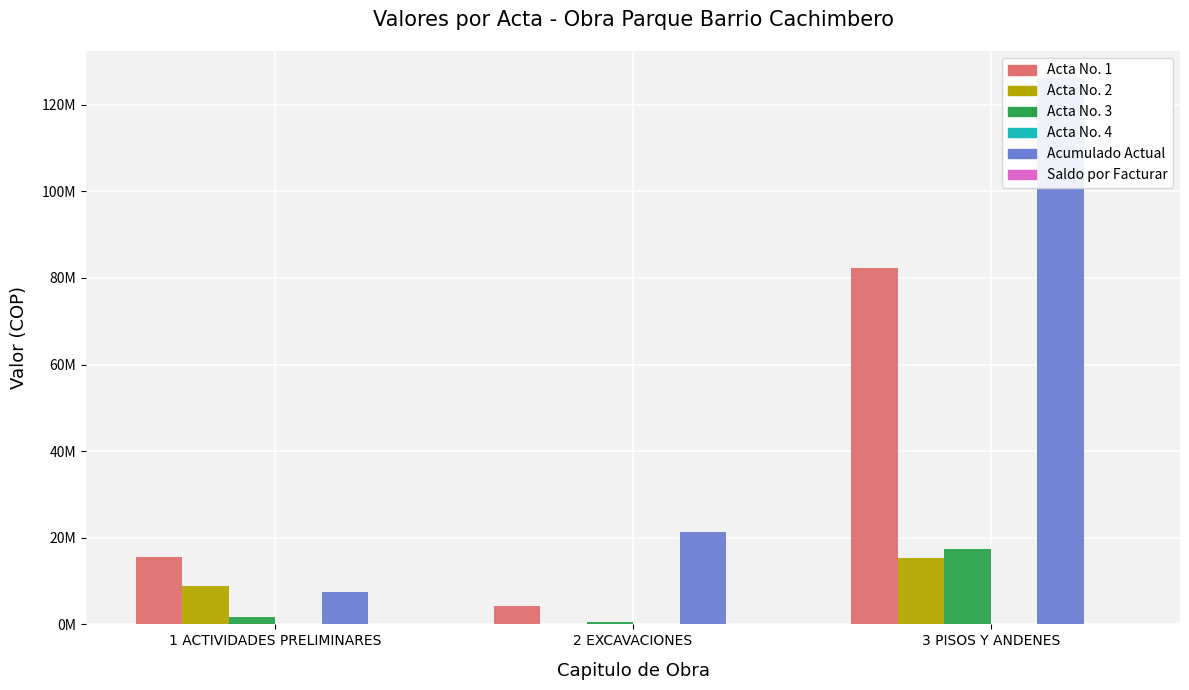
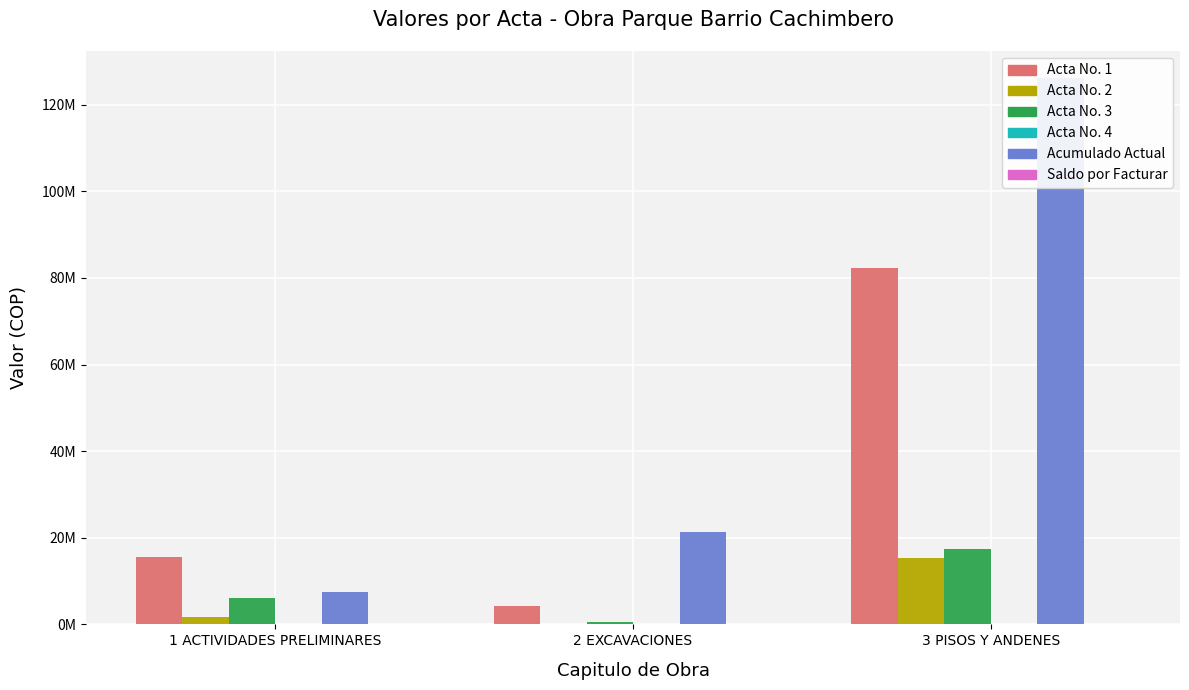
  {
    "Acta No. 1": {
      "1 ACTIVIDADES PRELIMINARES": 16000000,
      "2 EXCAVACIONES": 4000000,
      "3 PISOS Y ANDENES": 82000000
    },
    "Acta No. 2": {
-     "1 ACTIVIDADES PRELIMINARES": 9000000,
+     "1 ACTIVIDADES PRELIMINARES": 2000000,
      "2 EXCAVACIONES": 0,
      "3 PISOS Y ANDENES": 15000000
    },
    "Acta No. 3": {
-     "1 ACTIVIDADES PRELIMINARES": 2000000,
+     "1 ACTIVIDADES PRELIMINARES": 6000000,
      "2 EXCAVACIONES": 1000000,
      "3 PISOS Y ANDENES": 17000000
    },
    "Acta No. 4": {
      "1 ACTIVIDADES PRELIMINARES": 0,
      "2 EXCAVACIONES": 0,
      "3 PISOS Y ANDENES": 0
    },
    "Acumulado Actual": {
      "1 ACTIVIDADES PRELIMINARES": 7000000,
      "2 EXCAVACIONES": 21000000
    },
    "Saldo por Facturar": {
      "1 ACTIVIDADES PRELIMINARES": 0,
      "2 EXCAVACIONES": 0,
      "3 PISOS Y ANDENES": 0
    }
  }
